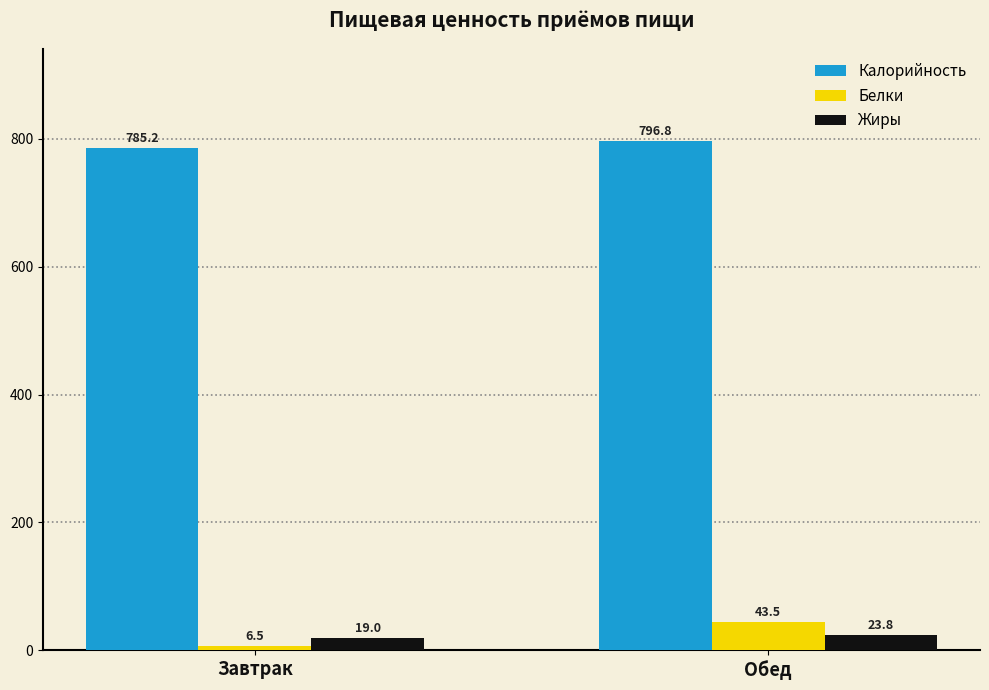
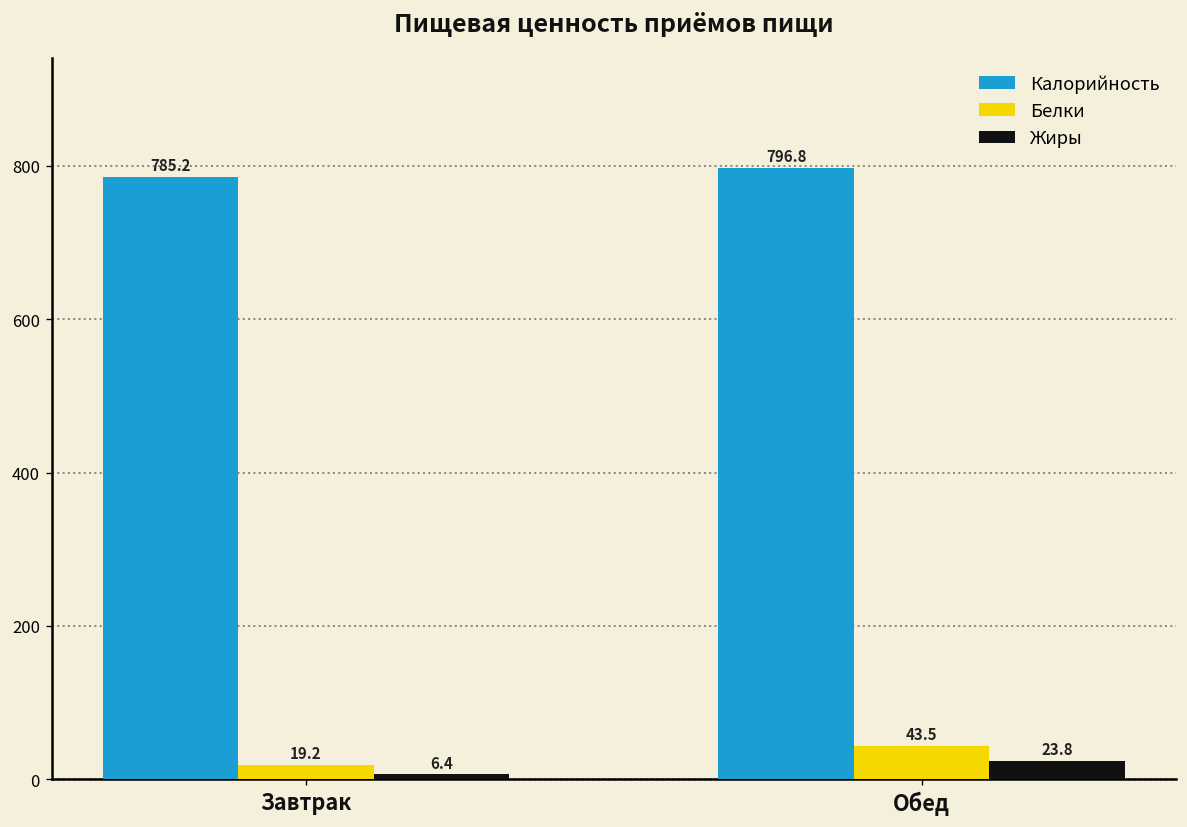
  {
    "Калорийность": {
      "Завтрак": 785.2,
      "Обед": 796.8
    },
    "Белки": {
-     "Завтрак": 6.5,
+     "Завтрак": 19.2,
      "Обед": 43.5
    },
    "Жиры": {
-     "Завтрак": 19.0,
+     "Завтрак": 6.4,
      "Обед": 23.8
    }
  }
